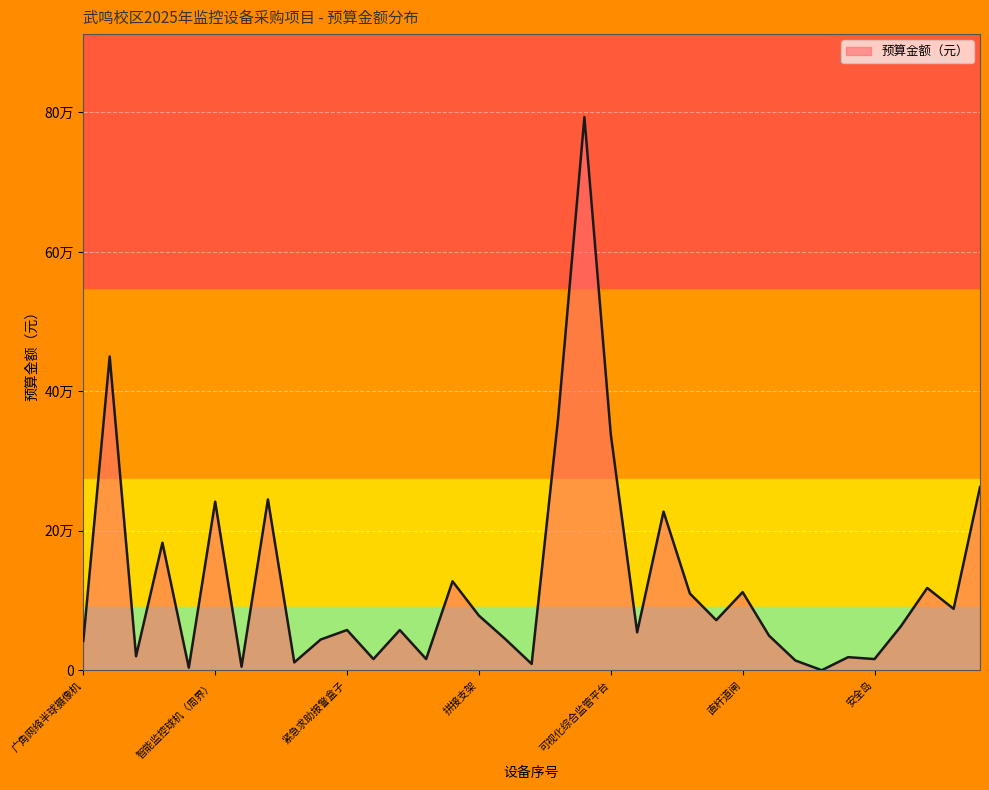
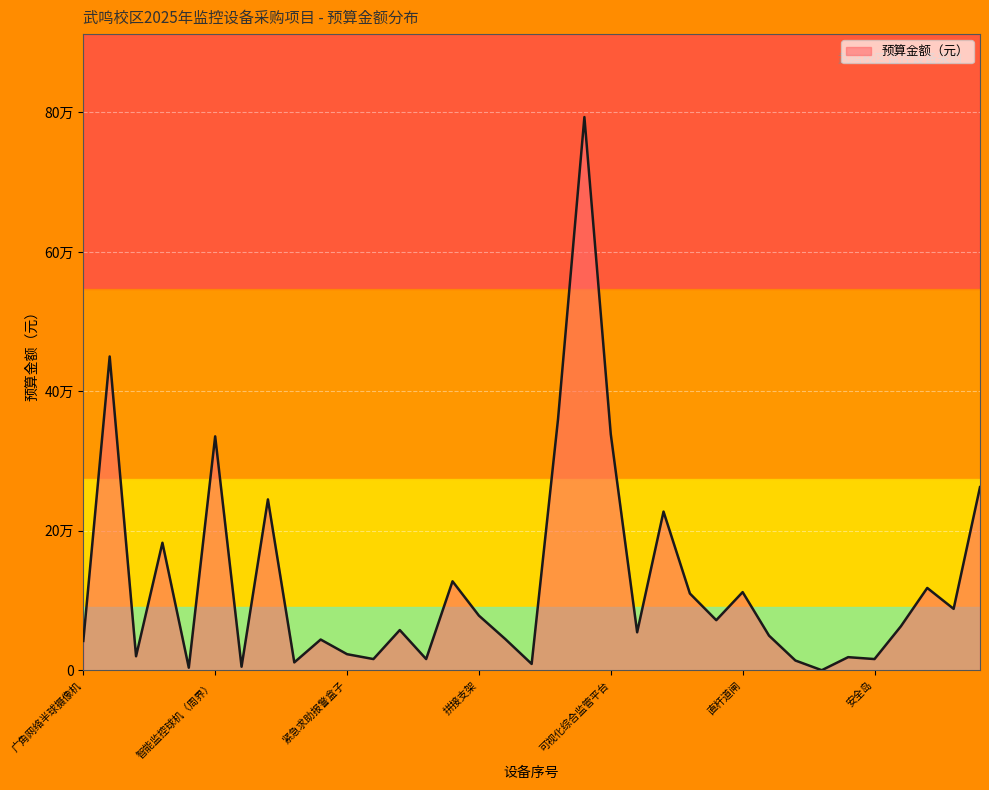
  {
    "广角网络半球摄像机": "4万",
-   "智能监控球机（周界）": "24万",
-   "紧急求助报警盒子": "6万",
+   "智能监控球机（周界）": "34万",
+   "紧急求助报警盒子": "2万",
    "拼接支架": "8万",
    "可视化综合监管平台": "34万",
    "直杆道闸": "11万",
    "安全岛": "2万"
  }
